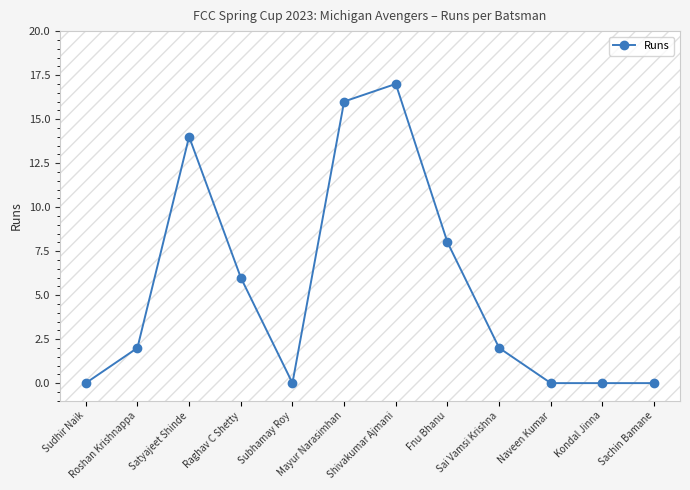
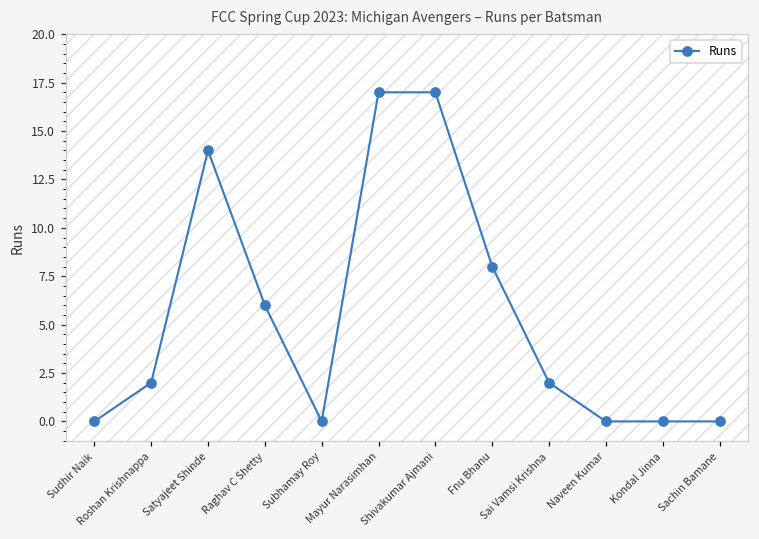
  {
    "Sudhir Naik": 0,
    "Roshan Krishnappa": 2,
    "Satyajeet Shinde": 14,
    "Raghav C Shetty": 6,
    "Subhamay Roy": 0,
-   "Mayur Narasimhan": 16,
+   "Mayur Narasimhan": 17,
    "Shivakumar Ajmani": 17,
    "Fnu Bhanu": 8,
    "Sai Vamsi Krishna": 2,
    "Naveen Kumar": 0,
    "Kondal Jinna": 0,
    "Sachin Bamane": 0
  }
